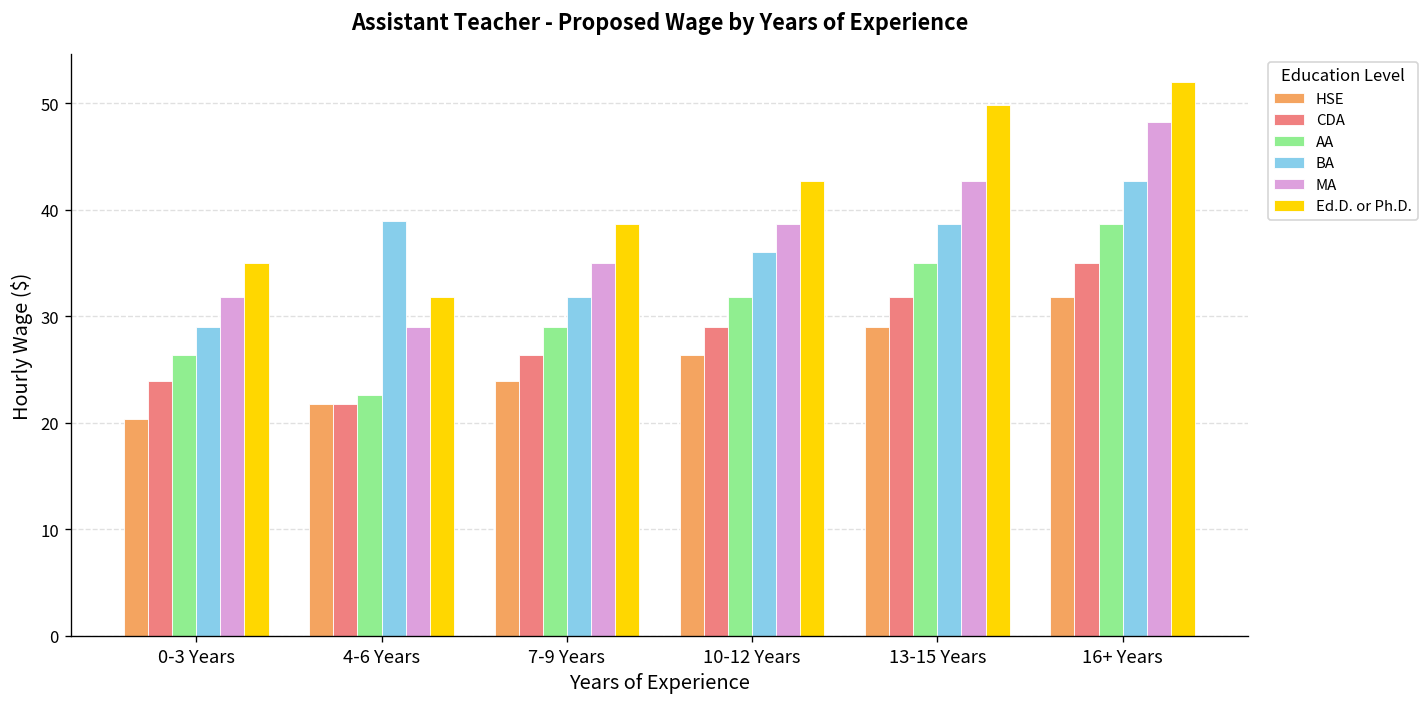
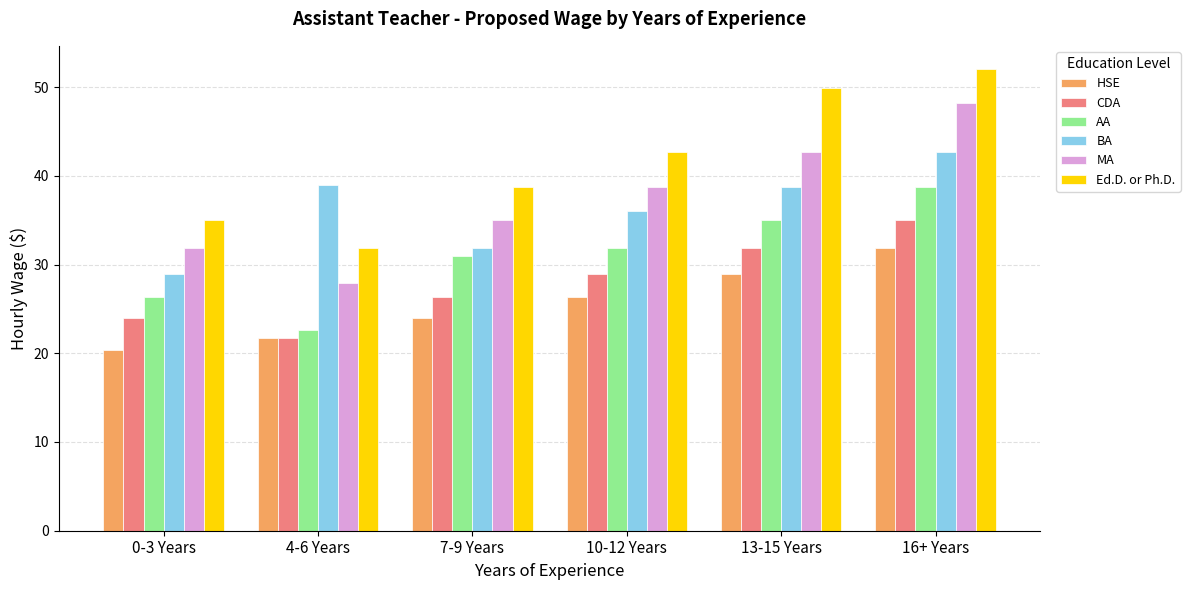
  {
    "AA": {
      "0-3 Years": 26,
      "4-6 Years": 23,
-     "7-9 Years": 29,
+     "7-9 Years": 31,
      "10-12 Years": 32,
      "13-15 Years": 35,
      "16+ Years": 39
    },
    "BA": {
      "0-3 Years": 29,
      "4-6 Years": 39,
      "7-9 Years": 32,
      "10-12 Years": 36,
      "13-15 Years": 39,
      "16+ Years": 43
    },
    "MA": {
      "0-3 Years": 32,
-     "4-6 Years": 29,
+     "4-6 Years": 28,
      "7-9 Years": 35,
      "10-12 Years": 39,
      "13-15 Years": 43,
      "16+ Years": 48
    },
    "Ed.D. or Ph.D.": {
      "0-3 Years": 35,
      "4-6 Years": 32,
      "7-9 Years": 39,
      "10-12 Years": 43,
      "13-15 Years": 50,
      "16+ Years": 52
    }
  }
